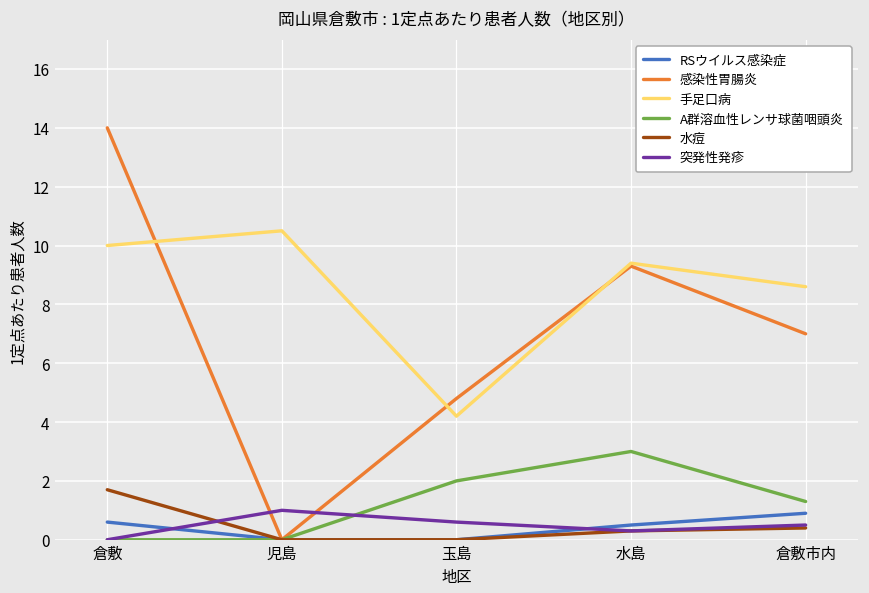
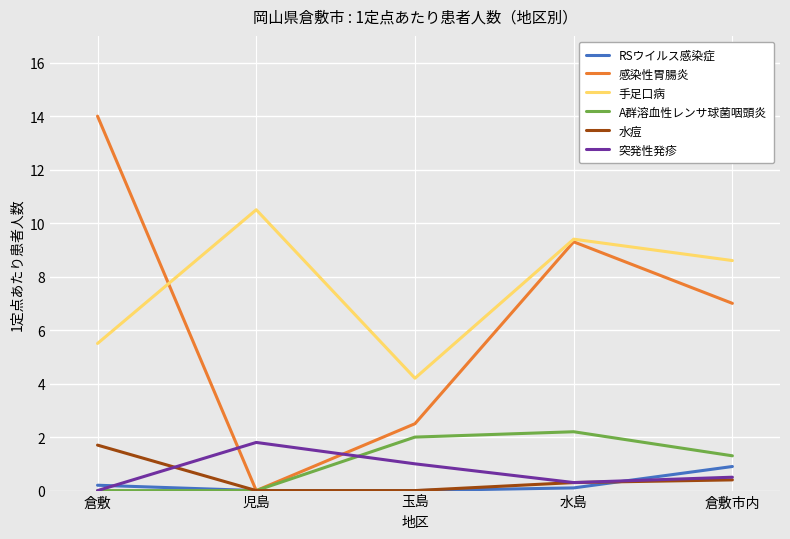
  {
    "RSウイルス感染症": {
-     "倉敷": 0.6,
-     "水島": 0.5,
+     "倉敷": 0.2,
+     "水島": 0.1,
      "倉敷市内": 0.9
    },
    "感染性胃腸炎": {
      "倉敷": 14.0,
-     "玉島": 4.8,
+     "玉島": 2.5,
      "水島": 9.3,
      "倉敷市内": 7.0
    },
    "手足口病": {
-     "倉敷": 10.0,
+     "倉敷": 5.5,
      "児島": 10.5,
      "玉島": 4.2,
      "水島": 9.4,
      "倉敷市内": 8.6
    },
    "A群溶血性レンサ球菌咽頭炎": {
      "玉島": 2.0,
-     "水島": 3.0,
+     "水島": 2.2,
      "倉敷市内": 1.3
    },
    "水痘": {
      "倉敷": 1.7,
      "倉敷市内": 0.4
    },
    "突発性発疹": {
-     "児島": 1.0,
-     "玉島": 0.6,
+     "児島": 1.8,
+     "玉島": 1.0,
      "倉敷市内": 0.5
    }
  }
